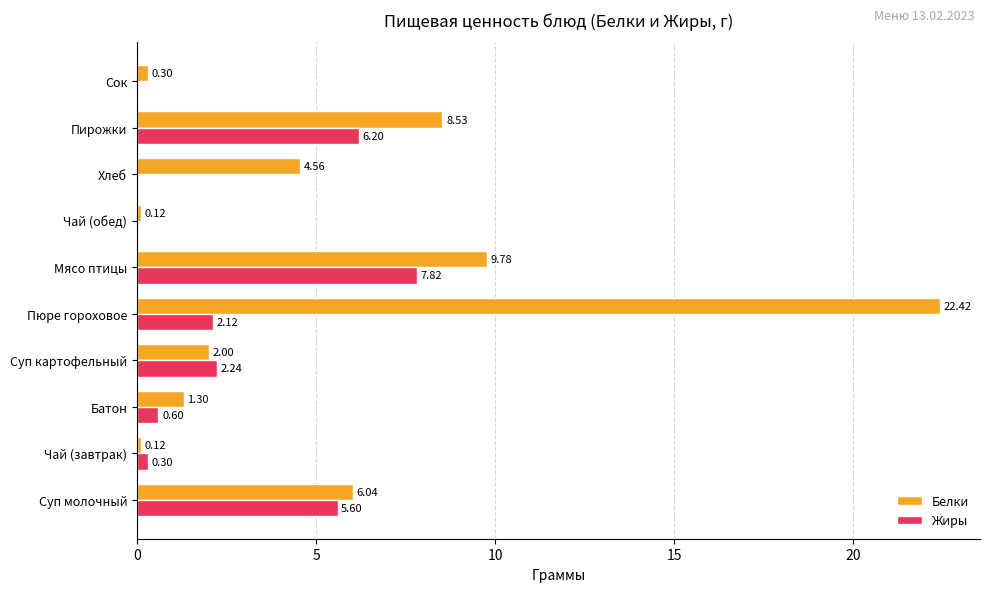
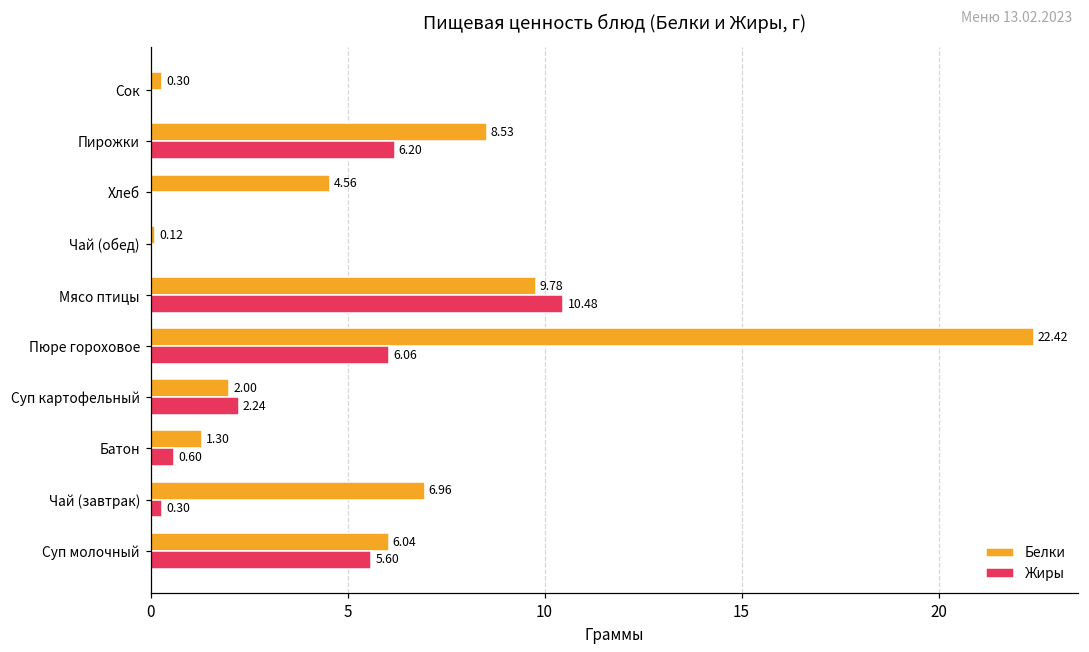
  {
    "Белки": {
      "Сок": 0.30,
      "Пирожки": 8.53,
      "Хлеб": 4.56,
      "Чай (обед)": 0.12,
      "Мясо птицы": 9.78,
      "Пюре гороховое": 22.42,
      "Суп картофельный": 2.00,
      "Батон": 1.30,
-     "Чай (завтрак)": 0.12,
+     "Чай (завтрак)": 6.96,
      "Суп молочный": 6.04
    },
    "Жиры": {
      "Пирожки": 6.20,
-     "Мясо птицы": 7.82,
-     "Пюре гороховое": 2.12,
+     "Мясо птицы": 10.48,
+     "Пюре гороховое": 6.06,
      "Суп картофельный": 2.24,
      "Батон": 0.60,
      "Чай (завтрак)": 0.30,
      "Суп молочный": 5.60
    }
  }
